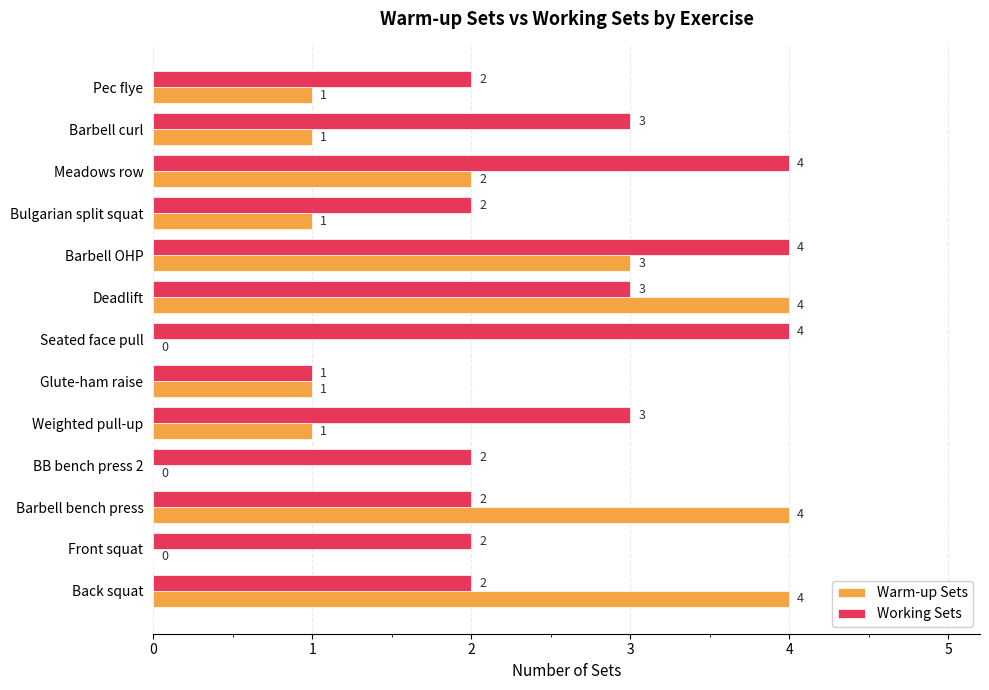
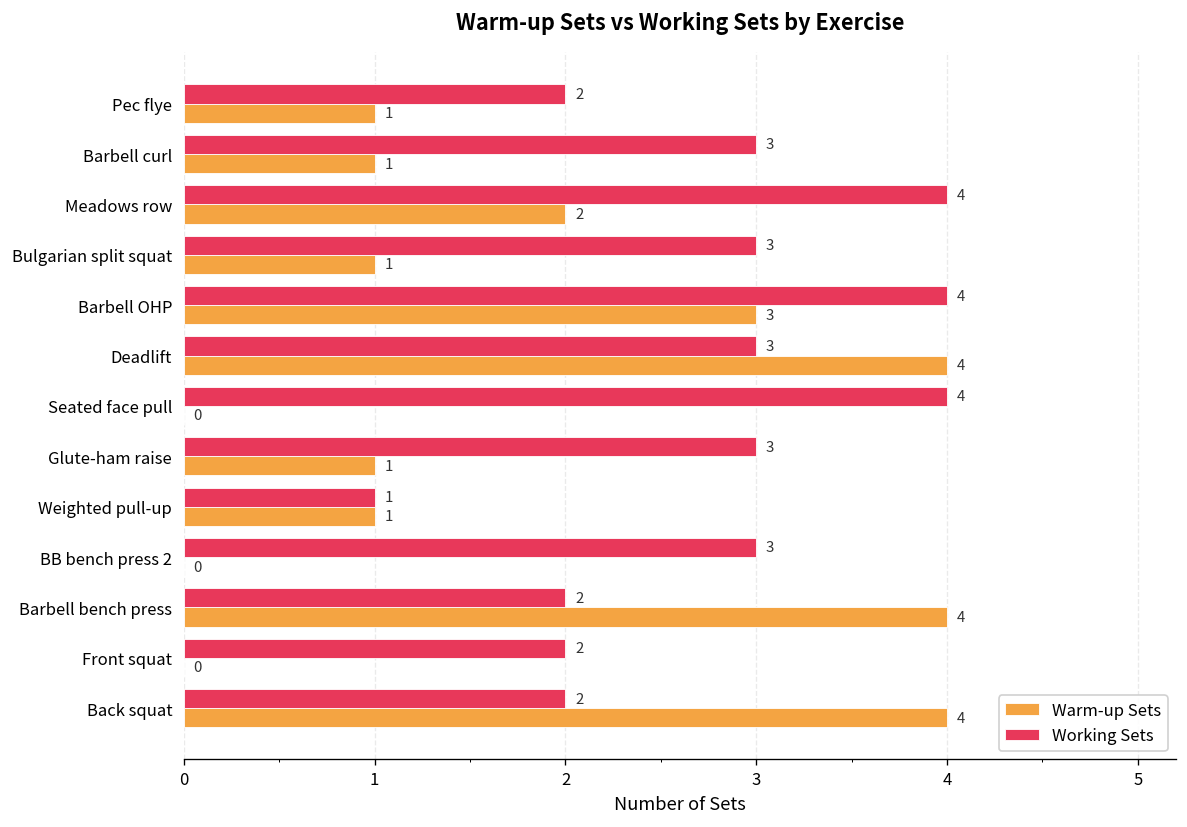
  {
    "Warm-up Sets": {
      "Pec flye": 1,
      "Barbell curl": 1,
      "Meadows row": 2,
      "Bulgarian split squat": 1,
      "Barbell OHP": 3,
      "Deadlift": 4,
      "Seated face pull": 0,
      "Glute-ham raise": 1,
      "Weighted pull-up": 1,
      "BB bench press 2": 0,
      "Barbell bench press": 4,
      "Front squat": 0,
      "Back squat": 4
    },
    "Working Sets": {
      "Pec flye": 2,
      "Barbell curl": 3,
      "Meadows row": 4,
-     "Bulgarian split squat": 2,
+     "Bulgarian split squat": 3,
      "Barbell OHP": 4,
      "Deadlift": 3,
      "Seated face pull": 4,
-     "Glute-ham raise": 1,
-     "Weighted pull-up": 3,
-     "BB bench press 2": 2,
+     "Glute-ham raise": 3,
+     "Weighted pull-up": 1,
+     "BB bench press 2": 3,
      "Barbell bench press": 2,
      "Front squat": 2,
      "Back squat": 2
    }
  }
